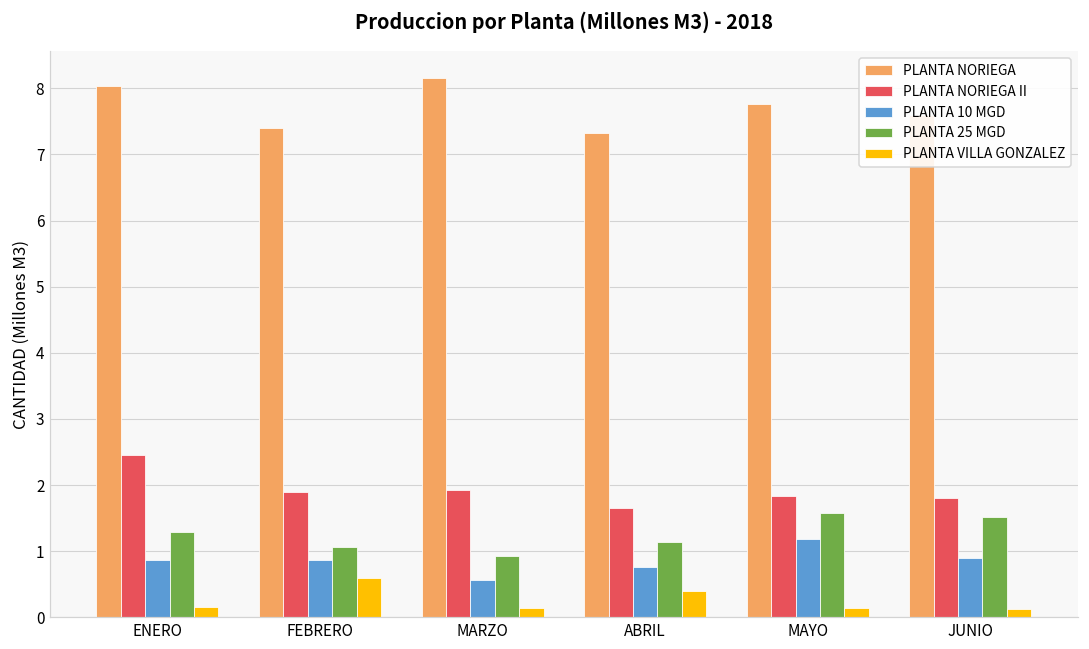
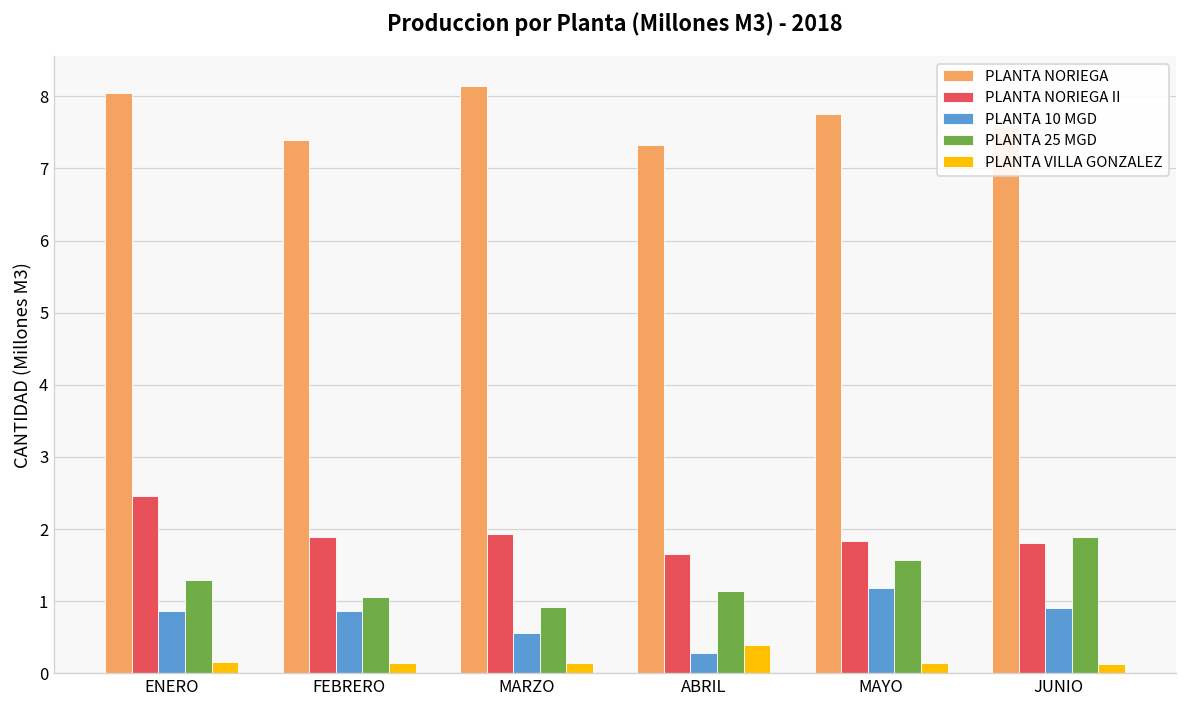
  {
    "PLANTA NORIEGA": {
      "ENERO": 8.0,
      "FEBRERO": 7.4,
      "MARZO": 8.2,
      "ABRIL": 7.3,
      "MAYO": 7.8
    },
    "PLANTA NORIEGA II": {
      "ENERO": 2.5,
      "FEBRERO": 1.9,
      "MARZO": 1.9,
      "ABRIL": 1.7,
      "MAYO": 1.8,
      "JUNIO": 1.8
    },
    "PLANTA 10 MGD": {
      "ENERO": 0.9,
      "FEBRERO": 0.9,
      "MARZO": 0.6,
-     "ABRIL": 0.8,
+     "ABRIL": 0.3,
      "MAYO": 1.2,
      "JUNIO": 0.9
    },
    "PLANTA 25 MGD": {
      "ENERO": 1.3,
      "FEBRERO": 1.1,
      "MARZO": 0.9,
      "ABRIL": 1.1,
      "MAYO": 1.6,
-     "JUNIO": 1.5
+     "JUNIO": 1.9
    },
    "PLANTA VILLA GONZALEZ": {
      "ENERO": 0.2,
-     "FEBRERO": 0.6,
+     "FEBRERO": 0.1,
      "MARZO": 0.1,
      "ABRIL": 0.4,
      "MAYO": 0.1,
      "JUNIO": 0.1
    }
  }
